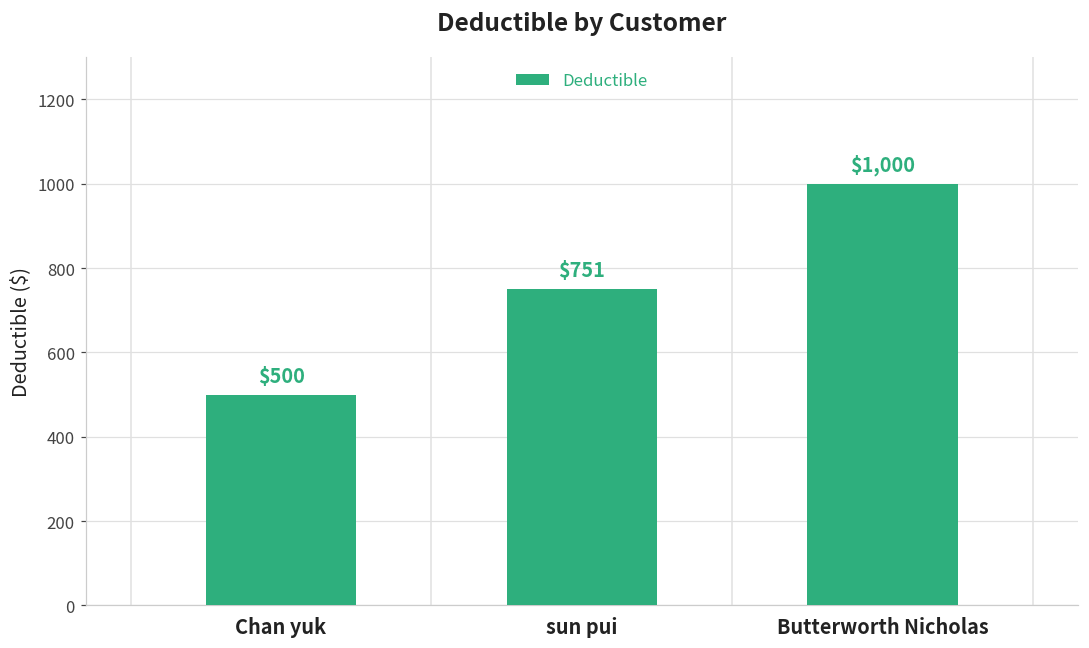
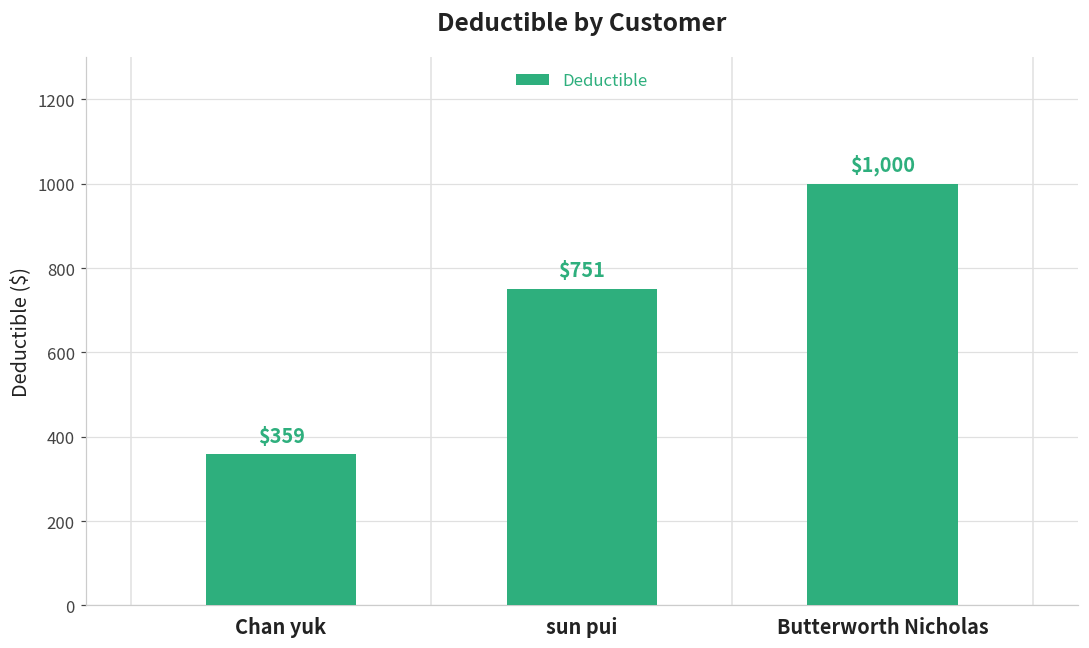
  {
-   "Chan yuk": "$500",
+   "Chan yuk": "$359",
    "sun pui": "$751",
    "Butterworth Nicholas": "$1,000"
  }
